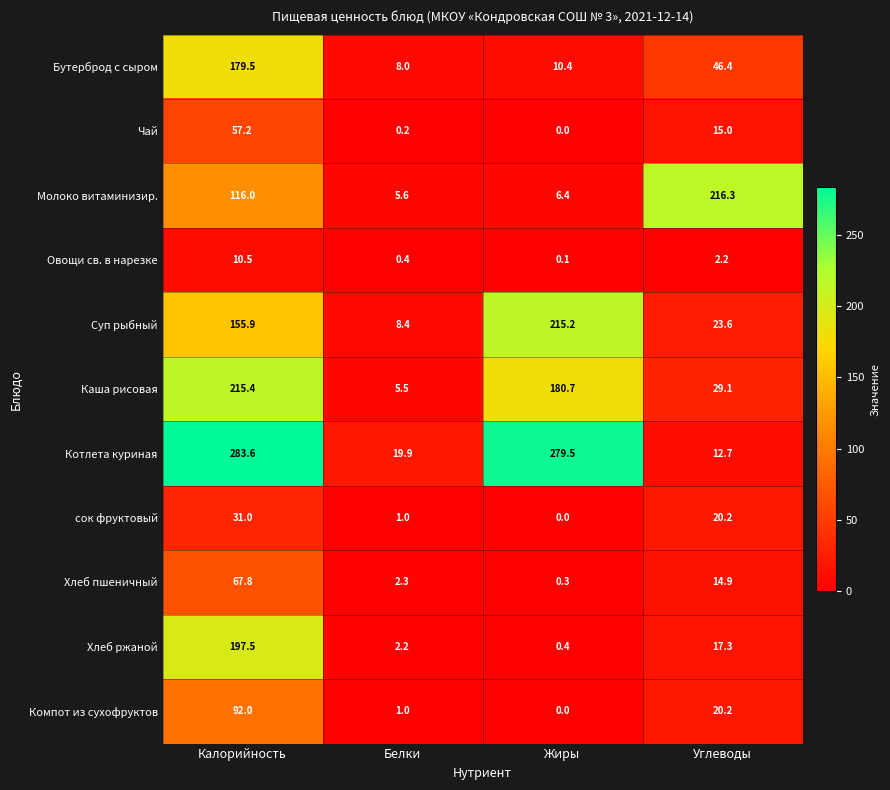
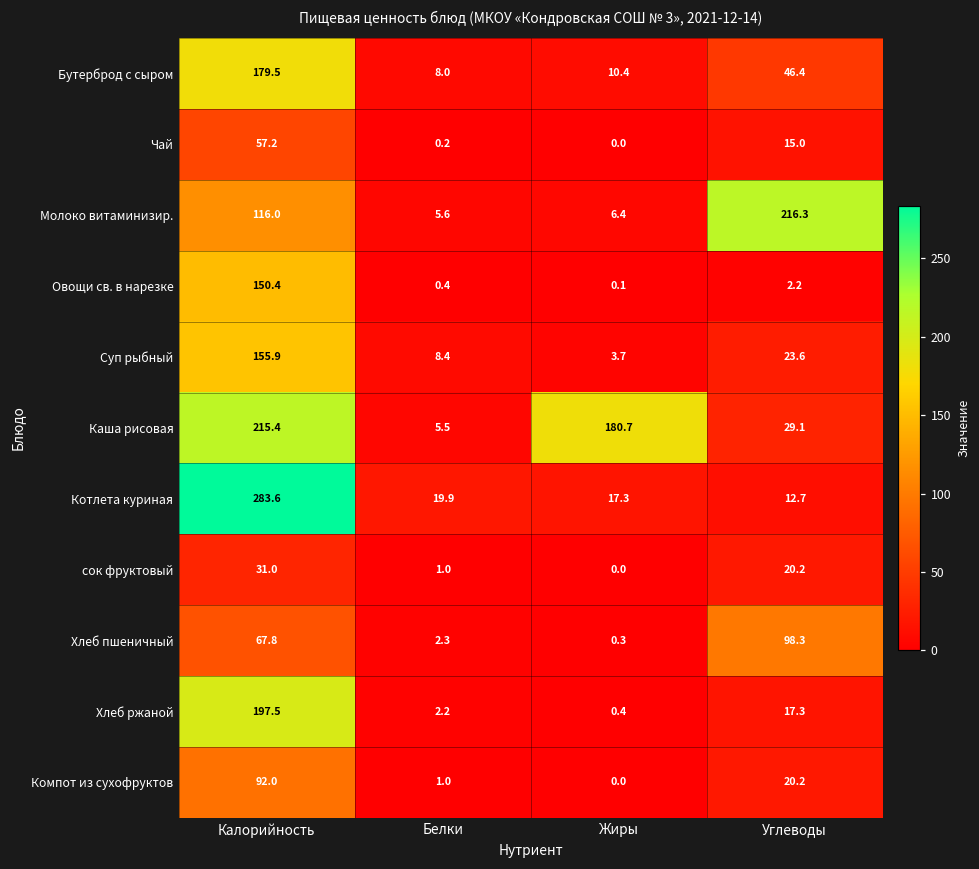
  {
    "Бутерброд с сыром": {
      "Калорийность": 179.5,
      "Белки": 8.0,
      "Жиры": 10.4,
      "Углеводы": 46.4
    },
    "Чай": {
      "Калорийность": 57.2,
      "Белки": 0.2,
      "Жиры": 0.0,
      "Углеводы": 15.0
    },
    "Молоко витаминизир.": {
      "Калорийность": 116.0,
      "Белки": 5.6,
      "Жиры": 6.4,
      "Углеводы": 216.3
    },
    "Овощи св. в нарезке": {
-     "Калорийность": 10.5,
+     "Калорийность": 150.4,
      "Белки": 0.4,
      "Жиры": 0.1,
      "Углеводы": 2.2
    },
    "Суп рыбный": {
      "Калорийность": 155.9,
      "Белки": 8.4,
-     "Жиры": 215.2,
+     "Жиры": 3.7,
      "Углеводы": 23.6
    },
    "Каша рисовая": {
      "Калорийность": 215.4,
      "Белки": 5.5,
      "Жиры": 180.7,
      "Углеводы": 29.1
    },
    "Котлета куриная": {
      "Калорийность": 283.6,
      "Белки": 19.9,
-     "Жиры": 279.5,
+     "Жиры": 17.3,
      "Углеводы": 12.7
    },
    "сок фруктовый": {
      "Калорийность": 31.0,
      "Белки": 1.0,
      "Жиры": 0.0,
      "Углеводы": 20.2
    },
    "Хлеб пшеничный": {
      "Калорийность": 67.8,
      "Белки": 2.3,
      "Жиры": 0.3,
-     "Углеводы": 14.9
+     "Углеводы": 98.3
    },
    "Хлеб ржаной": {
      "Калорийность": 197.5,
      "Белки": 2.2,
      "Жиры": 0.4,
      "Углеводы": 17.3
    },
    "Компот из сухофруктов": {
      "Калорийность": 92.0,
      "Белки": 1.0,
      "Жиры": 0.0,
      "Углеводы": 20.2
    }
  }
